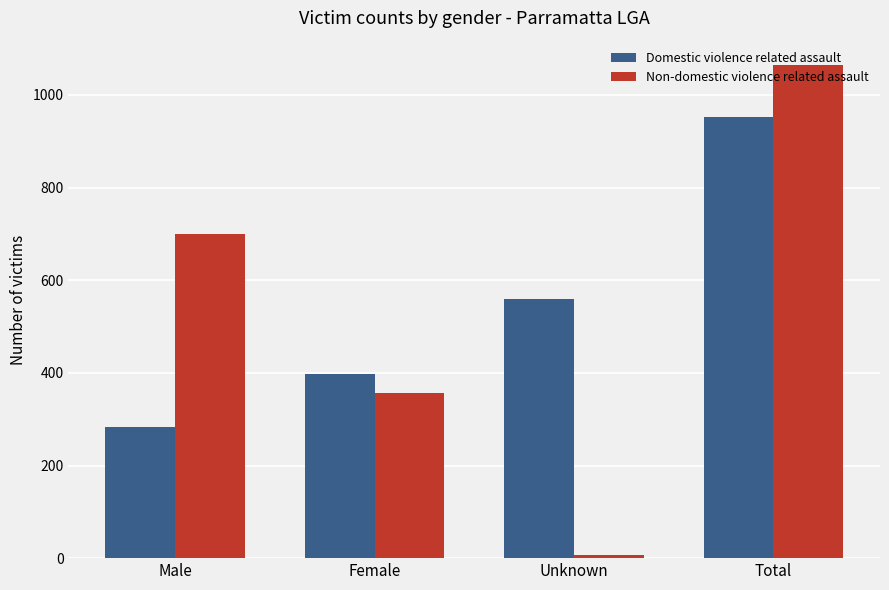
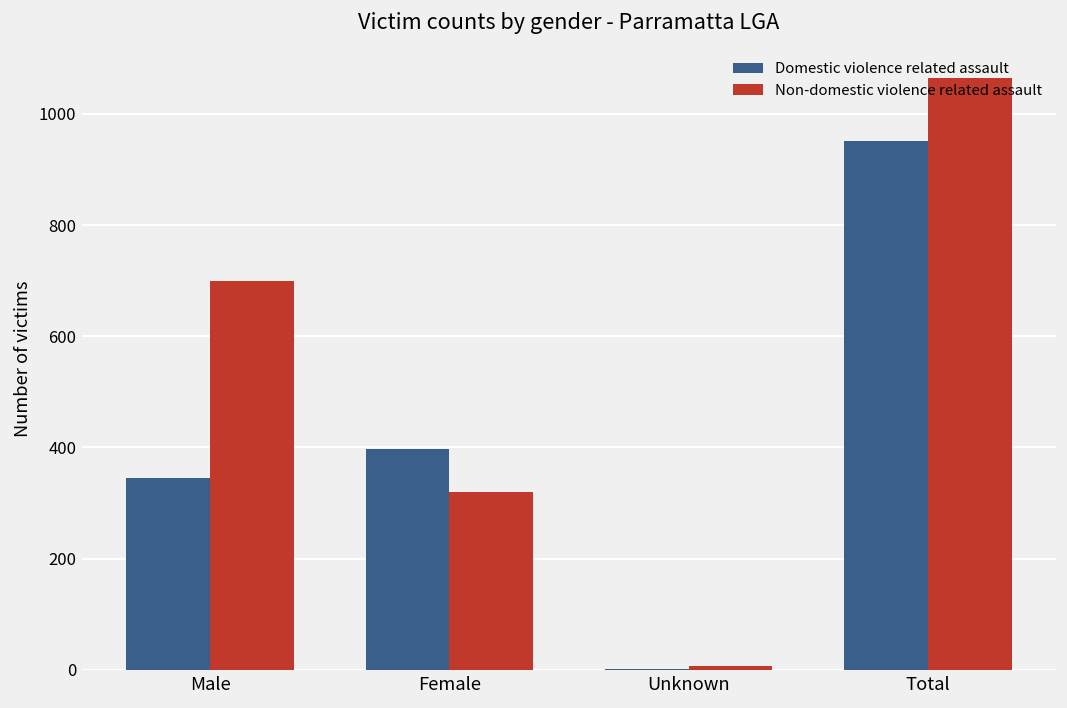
  {
    "Domestic violence related assault": {
-     "Male": 280,
+     "Male": 350,
      "Female": 400,
-     "Unknown": 560,
+     "Unknown": 0,
      "Total": 950
    },
    "Non-domestic violence related assault": {
      "Male": 700,
-     "Female": 360,
+     "Female": 320,
      "Unknown": 10,
      "Total": 1060
    }
  }
